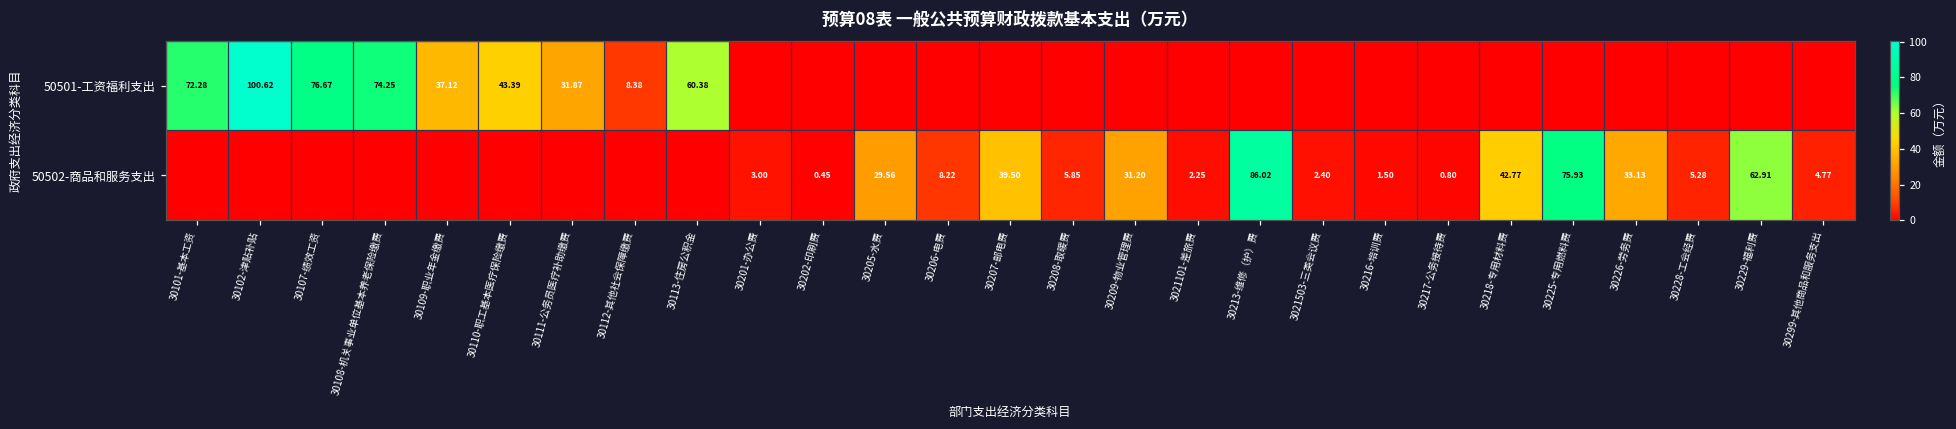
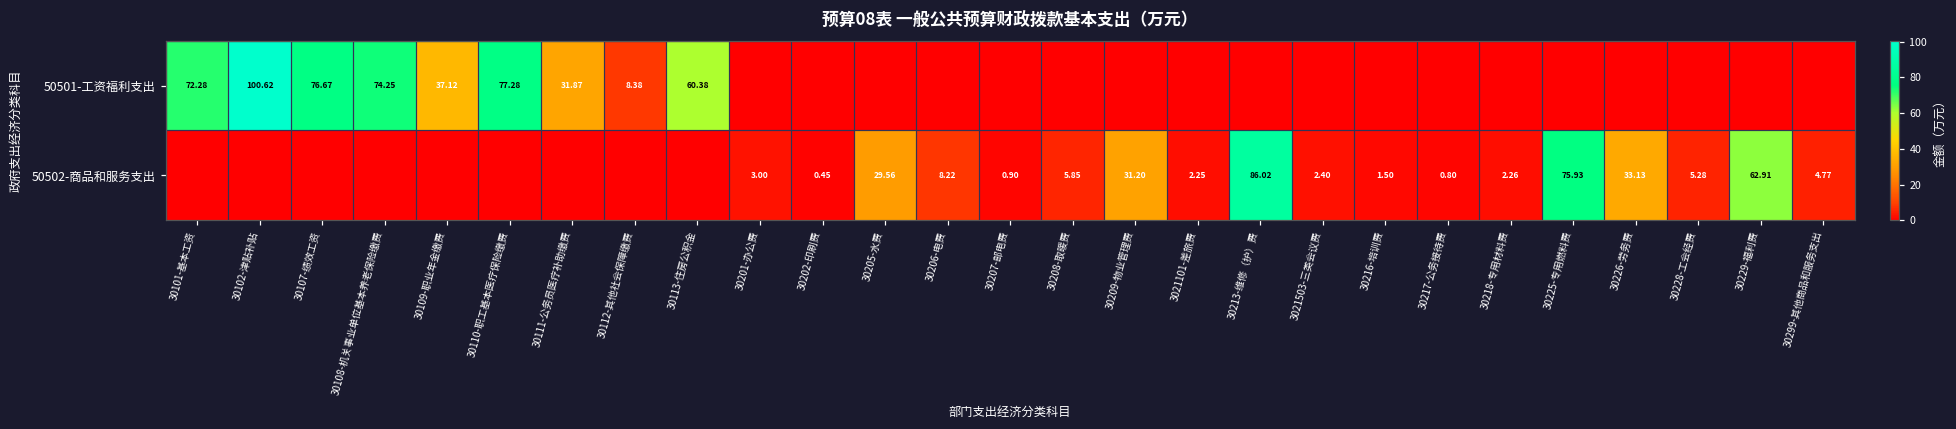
  {
    "50501-工资福利支出": {
      "30101-基本工资": 72.28,
      "30102-津贴补贴": 100.62,
      "30107-绩效工资": 76.67,
      "30108-机关事业单位基本养老保险缴费": 74.25,
      "30109-职业年金缴费": 37.12,
-     "30110-职工基本医疗保险缴费": 43.39,
+     "30110-职工基本医疗保险缴费": 77.28,
      "30111-公务员医疗补助缴费": 31.87,
      "30112-其他社会保障缴费": 8.38,
      "30113-住房公积金": 60.38
    },
    "50502-商品和服务支出": {
      "30201-办公费": 3.00,
      "30202-印刷费": 0.45,
      "30205-水费": 29.56,
      "30206-电费": 8.22,
-     "30207-邮电费": 39.50,
+     "30207-邮电费": 0.90,
      "30208-取暖费": 5.85,
      "30209-物业管理费": 31.20,
      "3021101-差旅费": 2.25,
      "30213-维修（护）费": 86.02,
      "3021503-三类会议费": 2.40,
      "30216-培训费": 1.50,
      "30217-公务接待费": 0.80,
-     "30218-专用材料费": 42.77,
+     "30218-专用材料费": 2.26,
      "30225-专用燃料费": 75.93,
      "30226-劳务费": 33.13,
      "30228-工会经费": 5.28,
      "30229-福利费": 62.91,
      "30299-其他商品和服务支出": 4.77
    }
  }
